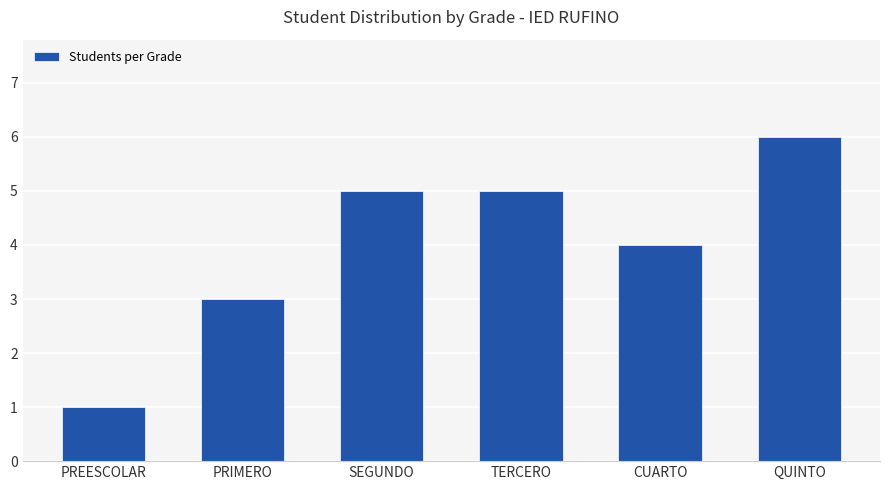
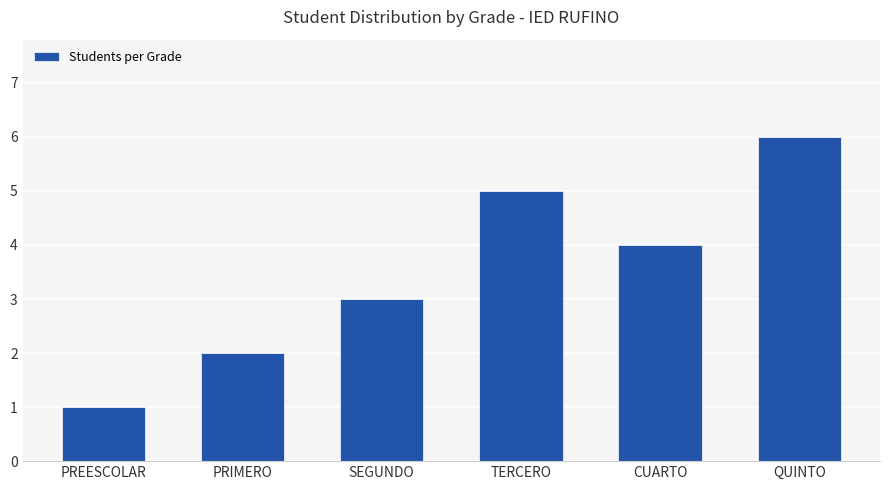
  {
    "PREESCOLAR": 1,
-   "PRIMERO": 3,
-   "SEGUNDO": 5,
+   "PRIMERO": 2,
+   "SEGUNDO": 3,
    "TERCERO": 5,
    "CUARTO": 4,
    "QUINTO": 6
  }
